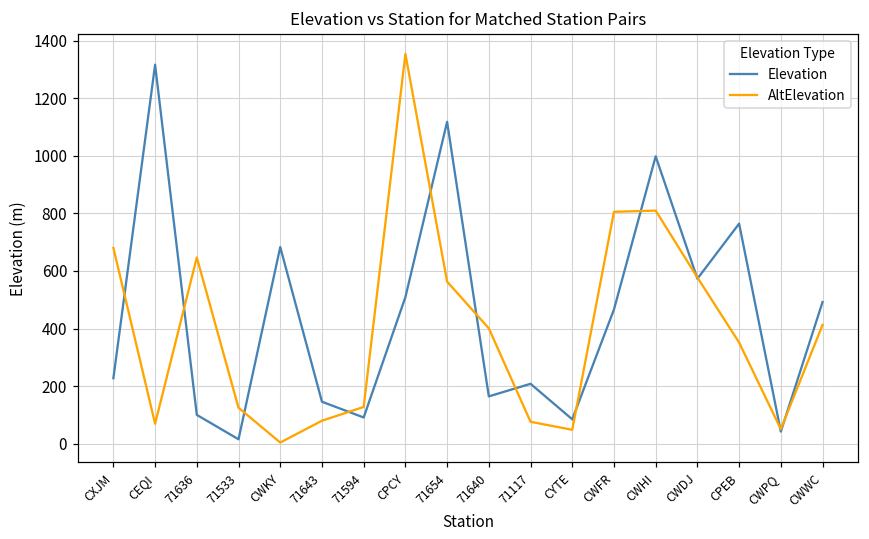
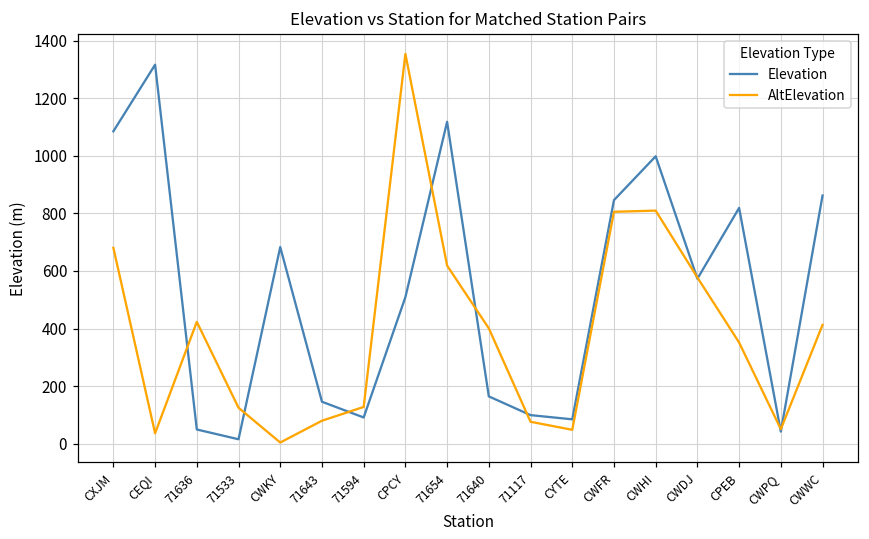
  {
    "Elevation": {
-     "CXJM": 230,
+     "CXJM": 1090,
      "CEQI": 1320,
-     "71636": 100,
+     "71636": 50,
      "71533": 20,
      "CWKY": 680,
      "71643": 150,
      "71594": 90,
      "CPCY": 510,
      "71654": 1120,
      "71640": 160,
-     "71117": 210,
+     "71117": 100,
      "CYTE": 80,
-     "CWFR": 470,
+     "CWFR": 850,
      "CWHI": 1000,
-     "CPEB": 760,
-     "CWWC": 490
+     "CPEB": 820,
+     "CWWC": 860
    },
    "AltElevation": {
      "CXJM": 680,
-     "CEQI": 70,
-     "71636": 650,
+     "CEQI": 40,
+     "71636": 420,
      "71533": 120,
      "CWKY": 0,
      "71643": 80,
      "71594": 130,
      "CPCY": 1350,
-     "71654": 560,
+     "71654": 620,
      "71640": 400,
      "71117": 80,
      "CYTE": 50,
      "CWFR": 810,
      "CWHI": 810,
      "CPEB": 350,
      "CWWC": 410
    }
  }
